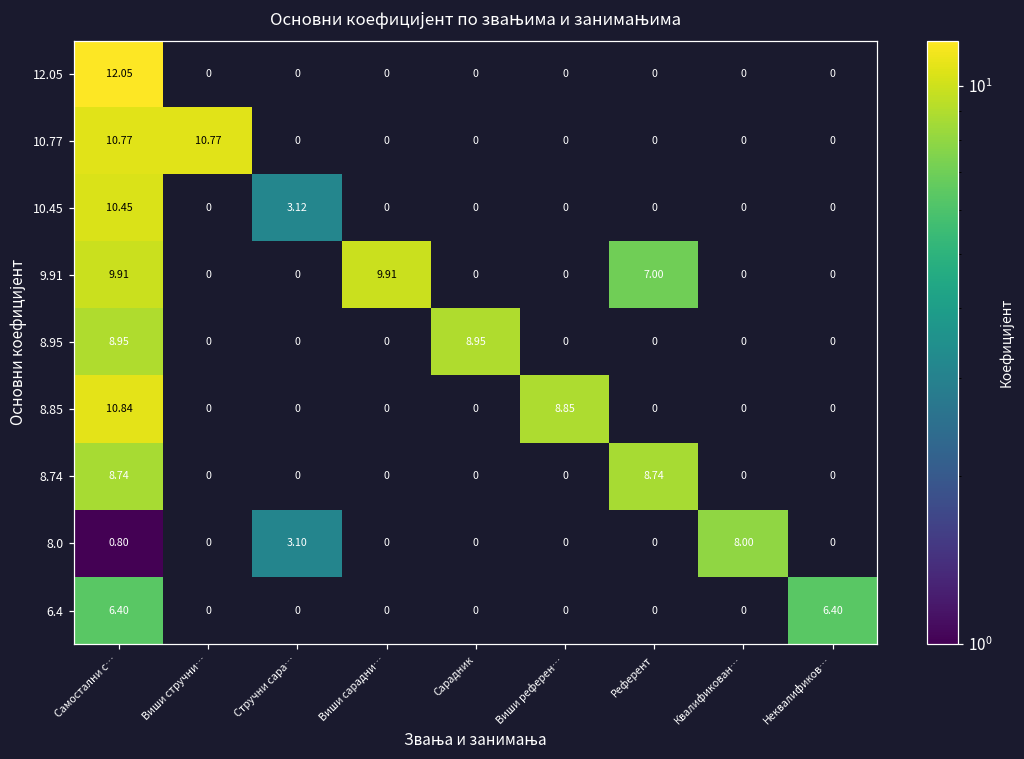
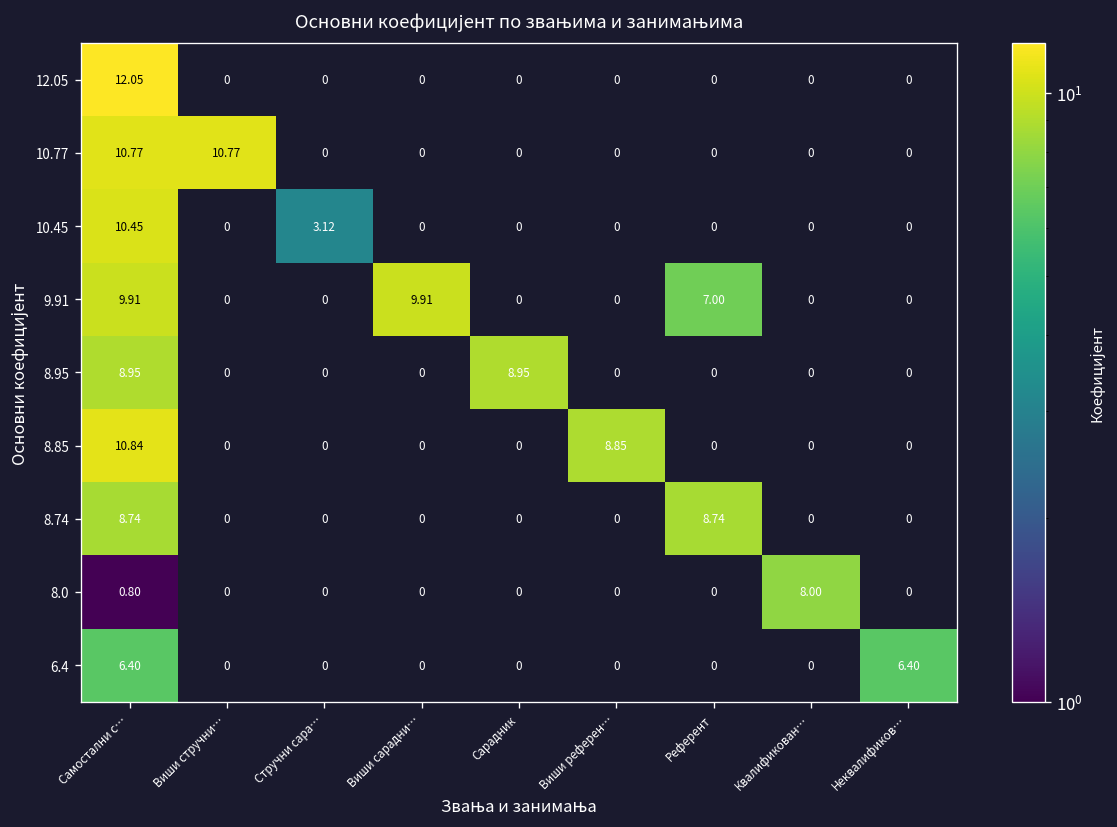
  {
    "12.05": {
      "Самостални с…": 12.05,
      "Виши стручни…": 0,
      "Стручни сара…": 0,
      "Виши сарадни…": 0,
      "Сарадник": 0,
      "Виши референ…": 0,
      "Референт": 0,
      "Квалификован…": 0,
      "Неквалификов…": 0
    },
    "10.77": {
      "Самостални с…": 10.77,
      "Виши стручни…": 10.77,
      "Стручни сара…": 0,
      "Виши сарадни…": 0,
      "Сарадник": 0,
      "Виши референ…": 0,
      "Референт": 0,
      "Квалификован…": 0,
      "Неквалификов…": 0
    },
    "10.45": {
      "Самостални с…": 10.45,
      "Виши стручни…": 0,
      "Стручни сара…": 3.12,
      "Виши сарадни…": 0,
      "Сарадник": 0,
      "Виши референ…": 0,
      "Референт": 0,
      "Квалификован…": 0,
      "Неквалификов…": 0
    },
    "9.91": {
      "Самостални с…": 9.91,
      "Виши стручни…": 0,
      "Стручни сара…": 0,
      "Виши сарадни…": 9.91,
      "Сарадник": 0,
      "Виши референ…": 0,
      "Референт": 7.00,
      "Квалификован…": 0,
      "Неквалификов…": 0
    },
    "8.95": {
      "Самостални с…": 8.95,
      "Виши стручни…": 0,
      "Стручни сара…": 0,
      "Виши сарадни…": 0,
      "Сарадник": 8.95,
      "Виши референ…": 0,
      "Референт": 0,
      "Квалификован…": 0,
      "Неквалификов…": 0
    },
    "8.85": {
      "Самостални с…": 10.84,
      "Виши стручни…": 0,
      "Стручни сара…": 0,
      "Виши сарадни…": 0,
      "Сарадник": 0,
      "Виши референ…": 8.85,
      "Референт": 0,
      "Квалификован…": 0,
      "Неквалификов…": 0
    },
    "8.74": {
      "Самостални с…": 8.74,
      "Виши стручни…": 0,
      "Стручни сара…": 0,
      "Виши сарадни…": 0,
      "Сарадник": 0,
      "Виши референ…": 0,
      "Референт": 8.74,
      "Квалификован…": 0,
      "Неквалификов…": 0
    },
    "8.0": {
      "Самостални с…": 0.80,
      "Виши стручни…": 0,
-     "Стручни сара…": 3.10,
+     "Стручни сара…": 0,
      "Виши сарадни…": 0,
      "Сарадник": 0,
      "Виши референ…": 0,
      "Референт": 0,
      "Квалификован…": 8.00,
      "Неквалификов…": 0
    },
    "6.4": {
      "Самостални с…": 6.40,
      "Виши стручни…": 0,
      "Стручни сара…": 0,
      "Виши сарадни…": 0,
      "Сарадник": 0,
      "Виши референ…": 0,
      "Референт": 0,
      "Квалификован…": 0,
      "Неквалификов…": 6.40
    }
  }
